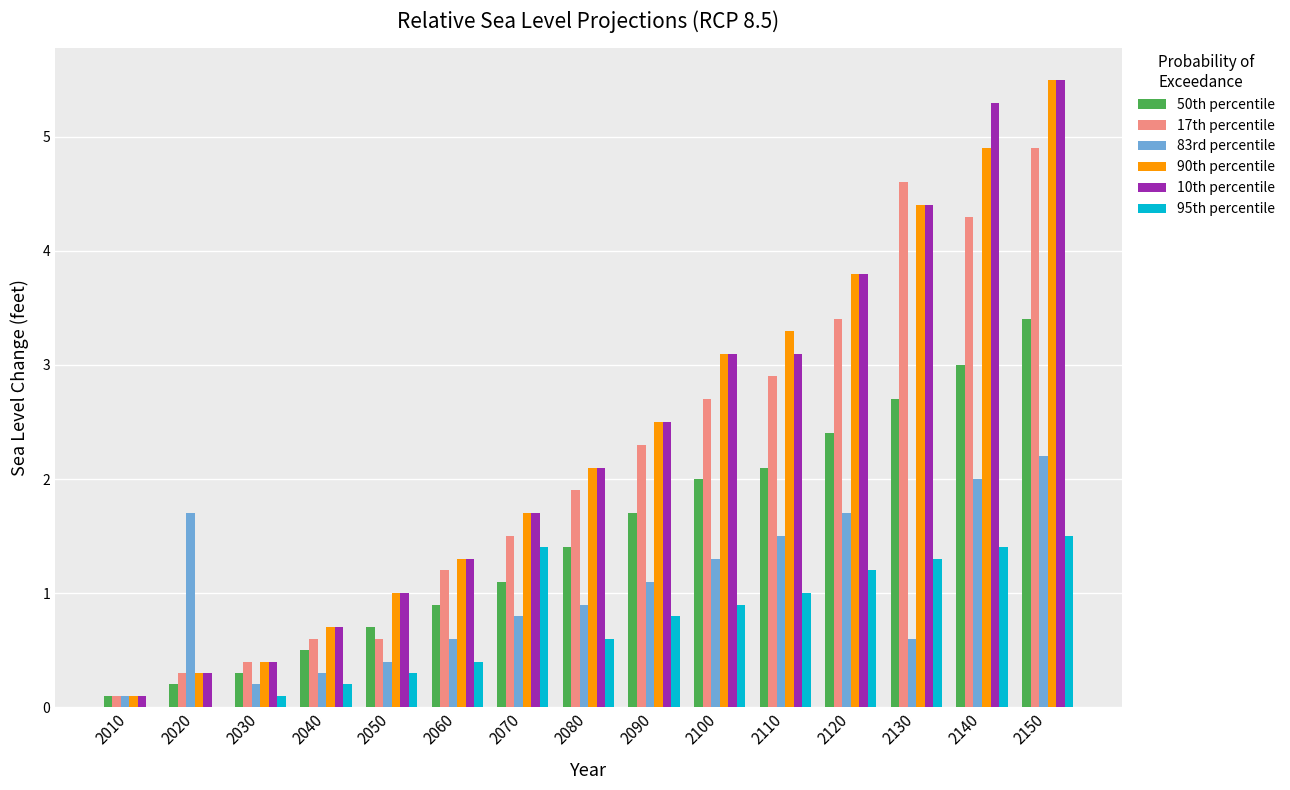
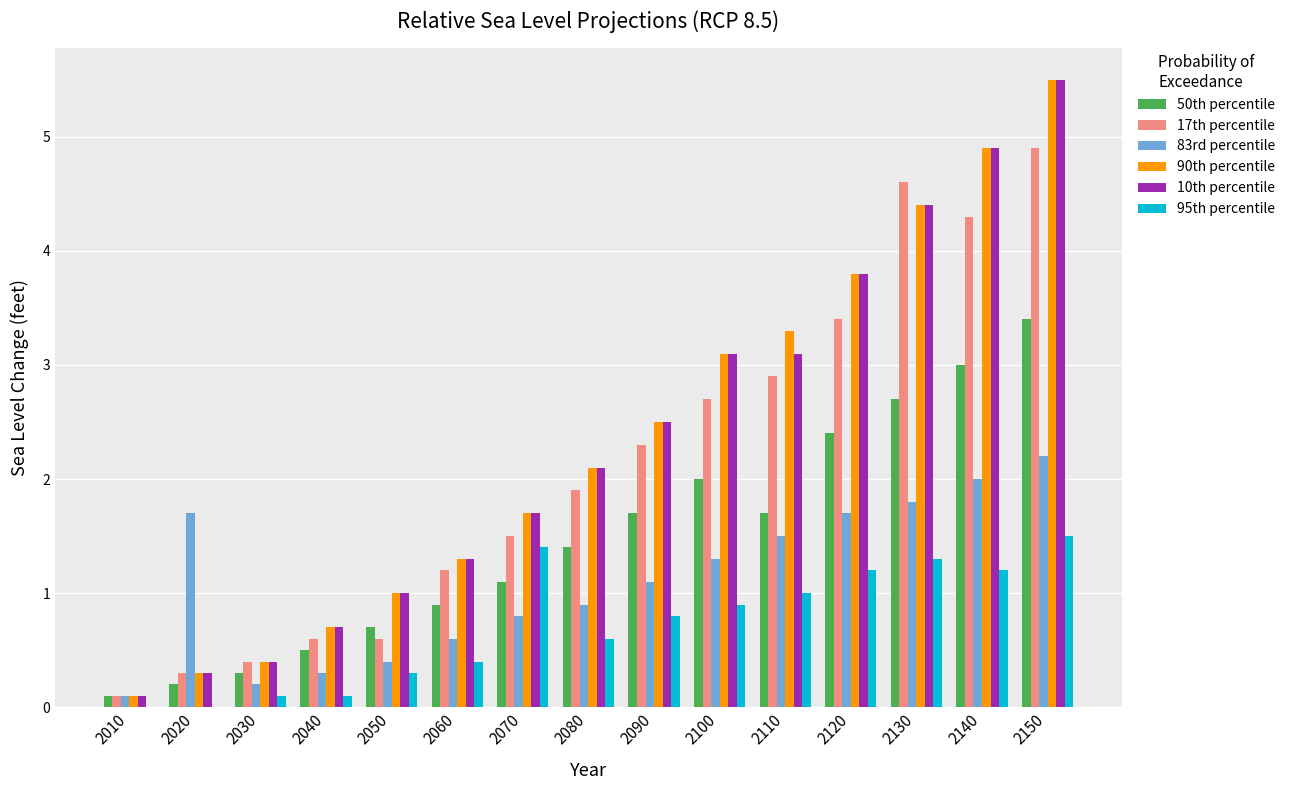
  {
    "50th percentile": {
      "2010": 0.1,
      "2020": 0.2,
      "2030": 0.3,
      "2040": 0.5,
      "2050": 0.7,
      "2060": 0.9,
      "2070": 1.1,
      "2080": 1.4,
      "2090": 1.7,
      "2100": 2.0,
-     "2110": 2.1,
+     "2110": 1.7,
      "2120": 2.4,
      "2130": 2.7,
      "2140": 3.0,
      "2150": 3.4
    },
    "17th percentile": {
      "2010": 0.1,
      "2020": 0.3,
      "2030": 0.4,
      "2040": 0.6,
      "2050": 0.6,
      "2060": 1.2,
      "2070": 1.5,
      "2080": 1.9,
      "2090": 2.3,
      "2100": 2.7,
      "2110": 2.9,
      "2120": 3.4,
      "2130": 4.6,
      "2140": 4.3,
      "2150": 4.9
    },
    "83rd percentile": {
      "2010": 0.1,
      "2020": 1.7,
      "2030": 0.2,
      "2040": 0.3,
      "2050": 0.4,
      "2060": 0.6,
      "2070": 0.8,
      "2080": 0.9,
      "2090": 1.1,
      "2100": 1.3,
      "2110": 1.5,
      "2120": 1.7,
-     "2130": 0.6,
+     "2130": 1.8,
      "2140": 2.0,
      "2150": 2.2
    },
    "90th percentile": {
      "2010": 0.1,
      "2020": 0.3,
      "2030": 0.4,
      "2040": 0.7,
      "2050": 1.0,
      "2060": 1.3,
      "2070": 1.7,
      "2080": 2.1,
      "2090": 2.5,
      "2100": 3.1,
      "2110": 3.3,
      "2120": 3.8,
      "2130": 4.4,
      "2140": 4.9,
      "2150": 5.5
    },
    "10th percentile": {
      "2010": 0.1,
      "2020": 0.3,
      "2030": 0.4,
      "2040": 0.7,
      "2050": 1.0,
      "2060": 1.3,
      "2070": 1.7,
      "2080": 2.1,
      "2090": 2.5,
      "2100": 3.1,
      "2110": 3.1,
      "2120": 3.8,
      "2130": 4.4,
-     "2140": 5.3,
+     "2140": 4.9,
      "2150": 5.5
    },
    "95th percentile": {
      "2010": 0.0,
      "2020": 0.0,
      "2030": 0.1,
-     "2040": 0.2,
+     "2040": 0.1,
      "2050": 0.3,
      "2060": 0.4,
      "2070": 1.4,
      "2080": 0.6,
      "2090": 0.8,
      "2100": 0.9,
      "2110": 1.0,
      "2120": 1.2,
      "2130": 1.3,
-     "2140": 1.4,
+     "2140": 1.2,
      "2150": 1.5
    }
  }
